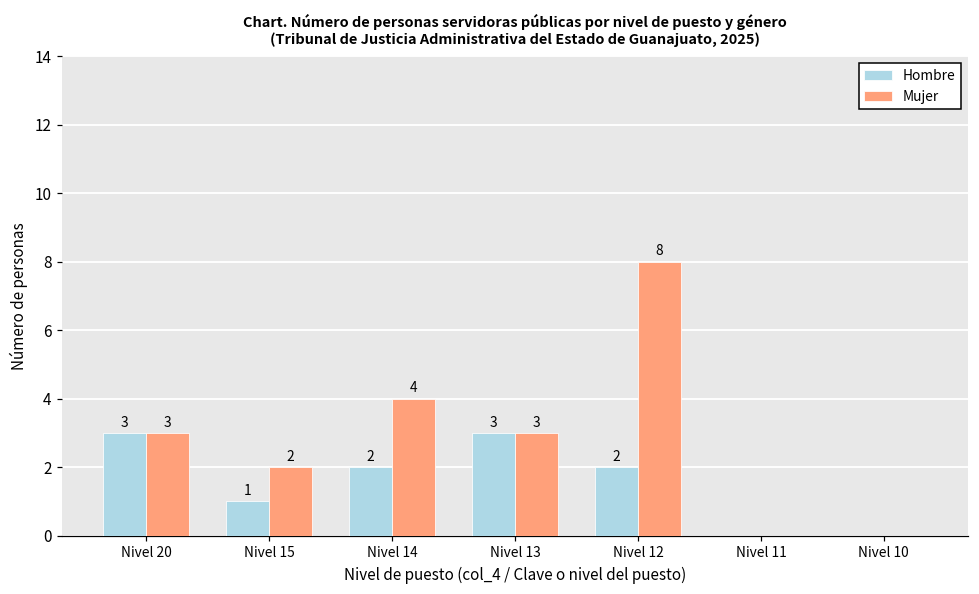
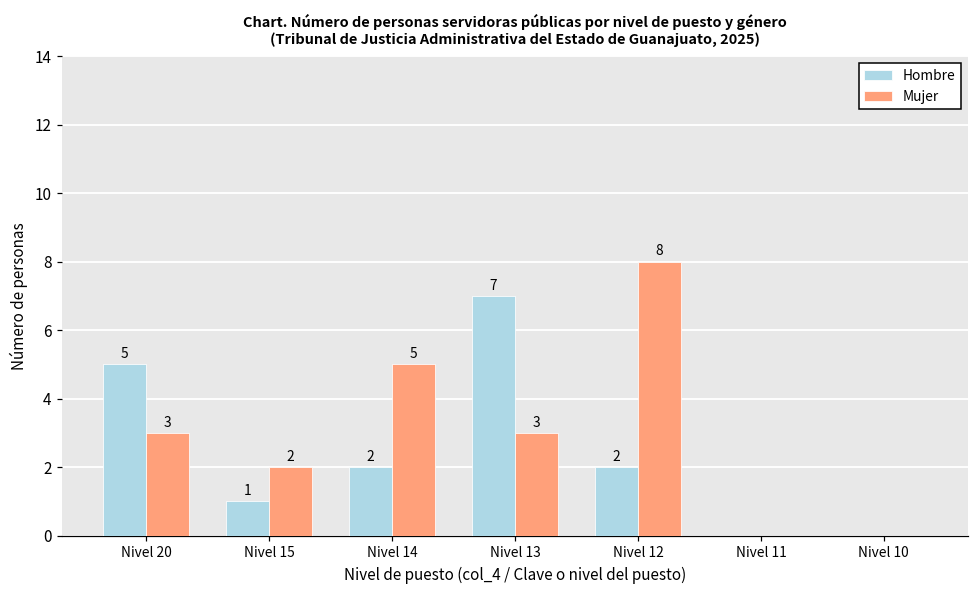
  {
    "Hombre": {
-     "Nivel 20": 3,
+     "Nivel 20": 5,
      "Nivel 15": 1,
      "Nivel 14": 2,
-     "Nivel 13": 3,
+     "Nivel 13": 7,
      "Nivel 12": 2
    },
    "Mujer": {
      "Nivel 20": 3,
      "Nivel 15": 2,
-     "Nivel 14": 4,
+     "Nivel 14": 5,
      "Nivel 13": 3,
      "Nivel 12": 8
    }
  }
